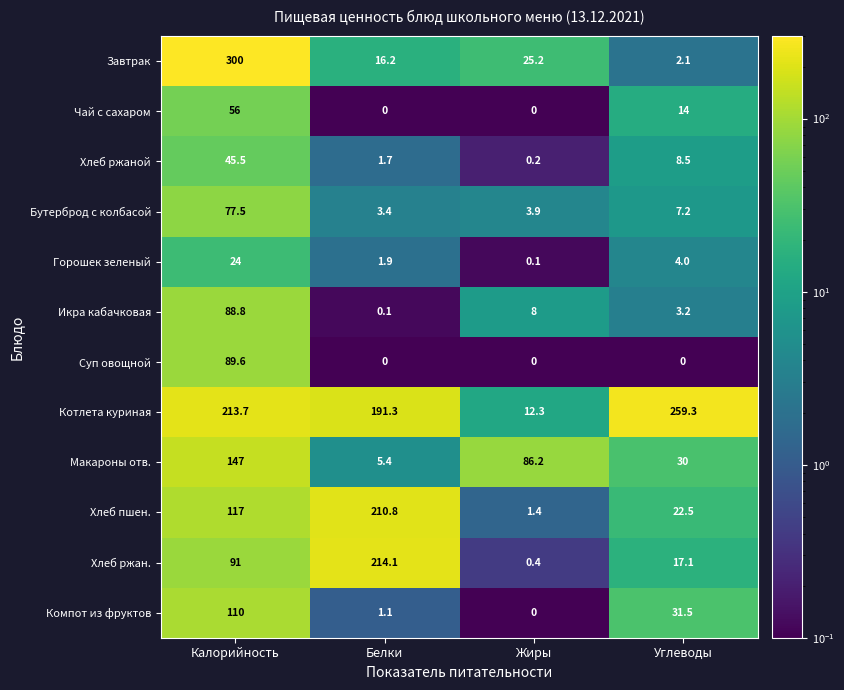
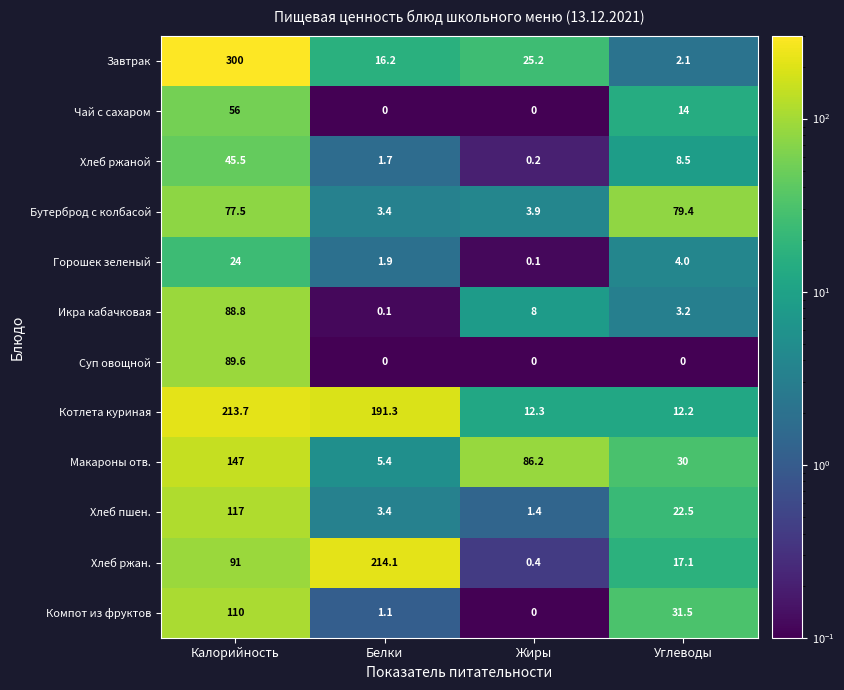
  {
    "Завтрак": {
      "Калорийность": 300,
      "Белки": 16.2,
      "Жиры": 25.2,
      "Углеводы": 2.1
    },
    "Чай с сахаром": {
      "Калорийность": 56,
      "Белки": 0,
      "Жиры": 0,
      "Углеводы": 14
    },
    "Хлеб ржаной": {
      "Калорийность": 45.5,
      "Белки": 1.7,
      "Жиры": 0.2,
      "Углеводы": 8.5
    },
    "Бутерброд с колбасой": {
      "Калорийность": 77.5,
      "Белки": 3.4,
      "Жиры": 3.9,
-     "Углеводы": 7.2
+     "Углеводы": 79.4
    },
    "Горошек зеленый": {
      "Калорийность": 24,
      "Белки": 1.9,
      "Жиры": 0.1,
      "Углеводы": 4.0
    },
    "Икра кабачковая": {
      "Калорийность": 88.8,
      "Белки": 0.1,
      "Жиры": 8,
      "Углеводы": 3.2
    },
    "Суп овощной": {
      "Калорийность": 89.6,
      "Белки": 0,
      "Жиры": 0,
      "Углеводы": 0
    },
    "Котлета куриная": {
      "Калорийность": 213.7,
      "Белки": 191.3,
      "Жиры": 12.3,
-     "Углеводы": 259.3
+     "Углеводы": 12.2
    },
    "Макароны отв.": {
      "Калорийность": 147,
      "Белки": 5.4,
      "Жиры": 86.2,
      "Углеводы": 30
    },
    "Хлеб пшен.": {
      "Калорийность": 117,
-     "Белки": 210.8,
+     "Белки": 3.4,
      "Жиры": 1.4,
      "Углеводы": 22.5
    },
    "Хлеб ржан.": {
      "Калорийность": 91,
      "Белки": 214.1,
      "Жиры": 0.4,
      "Углеводы": 17.1
    },
    "Компот из фруктов": {
      "Калорийность": 110,
      "Белки": 1.1,
      "Жиры": 0,
      "Углеводы": 31.5
    }
  }
